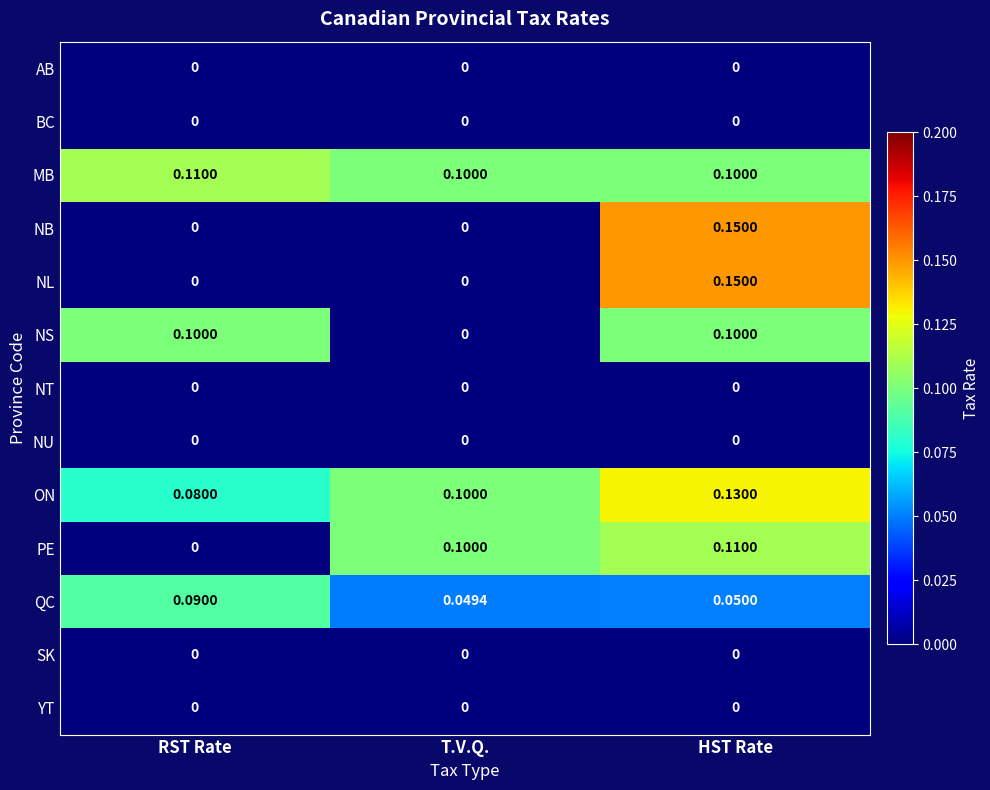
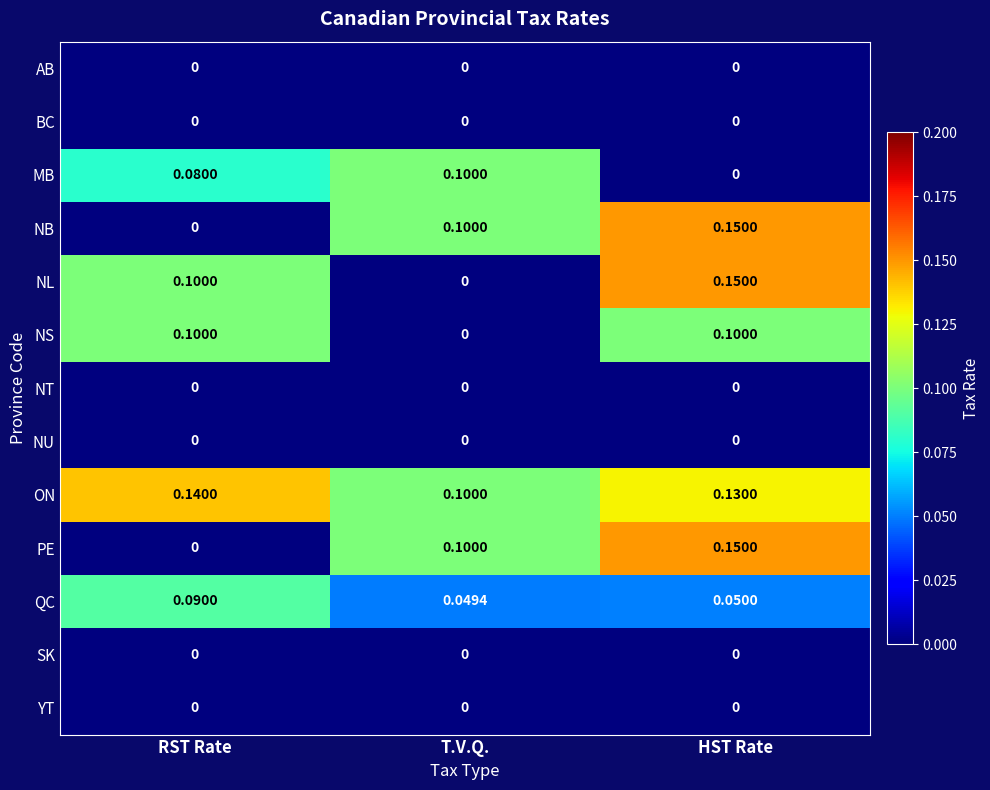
  {
    "AB": {
      "RST Rate": 0,
      "T.V.Q.": 0,
      "HST Rate": 0
    },
    "BC": {
      "RST Rate": 0,
      "T.V.Q.": 0,
      "HST Rate": 0
    },
    "MB": {
-     "RST Rate": 0.1100,
+     "RST Rate": 0.0800,
      "T.V.Q.": 0.1000,
-     "HST Rate": 0.1000
+     "HST Rate": 0
    },
    "NB": {
      "RST Rate": 0,
-     "T.V.Q.": 0,
+     "T.V.Q.": 0.1000,
      "HST Rate": 0.1500
    },
    "NL": {
-     "RST Rate": 0,
+     "RST Rate": 0.1000,
      "T.V.Q.": 0,
      "HST Rate": 0.1500
    },
    "NS": {
      "RST Rate": 0.1000,
      "T.V.Q.": 0,
      "HST Rate": 0.1000
    },
    "NT": {
      "RST Rate": 0,
      "T.V.Q.": 0,
      "HST Rate": 0
    },
    "NU": {
      "RST Rate": 0,
      "T.V.Q.": 0,
      "HST Rate": 0
    },
    "ON": {
-     "RST Rate": 0.0800,
+     "RST Rate": 0.1400,
      "T.V.Q.": 0.1000,
      "HST Rate": 0.1300
    },
    "PE": {
      "RST Rate": 0,
      "T.V.Q.": 0.1000,
-     "HST Rate": 0.1100
+     "HST Rate": 0.1500
    },
    "QC": {
      "RST Rate": 0.0900,
      "T.V.Q.": 0.0494,
      "HST Rate": 0.0500
    },
    "SK": {
      "RST Rate": 0,
      "T.V.Q.": 0,
      "HST Rate": 0
    },
    "YT": {
      "RST Rate": 0,
      "T.V.Q.": 0,
      "HST Rate": 0
    }
  }
